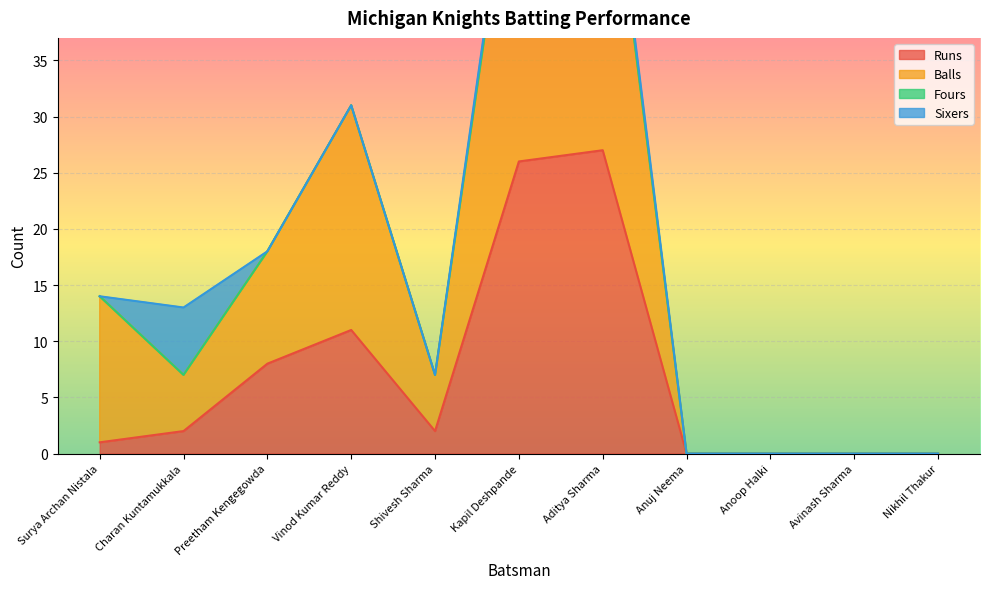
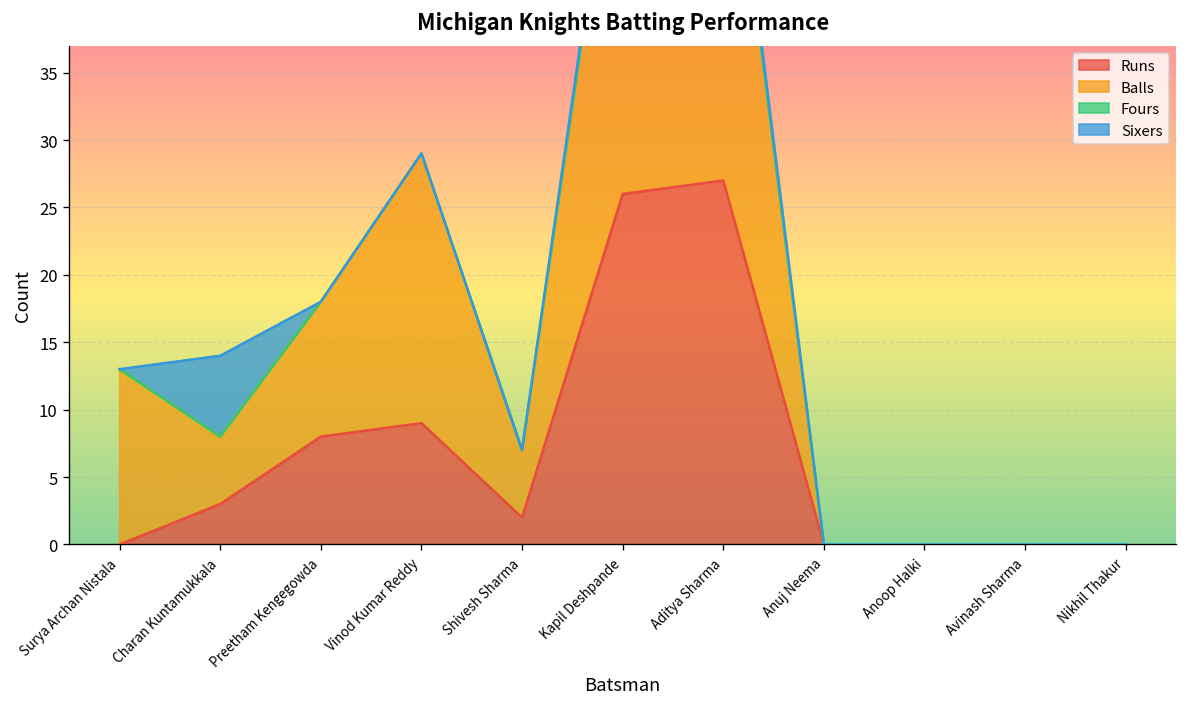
  {
    "Runs": {
-     "Surya Archan Nistala": 1,
-     "Charan Kuntamukkala": 2,
+     "Surya Archan Nistala": 0,
+     "Charan Kuntamukkala": 3,
      "Preetham Kengegowda": 8,
-     "Vinod Kumar Reddy": 11,
+     "Vinod Kumar Reddy": 9,
      "Shivesh Sharma": 2,
      "Kapil Deshpande": 26,
      "Aditya Sharma": 27
    },
    "Sixers": {
      "Charan Kuntamukkala": 6
    }
  }
